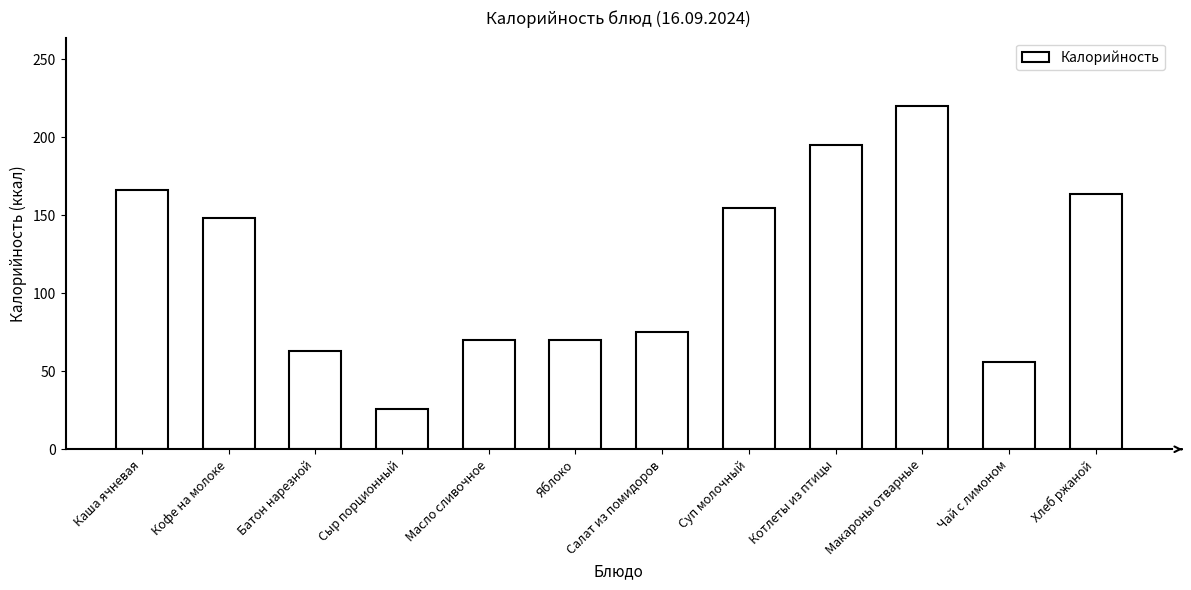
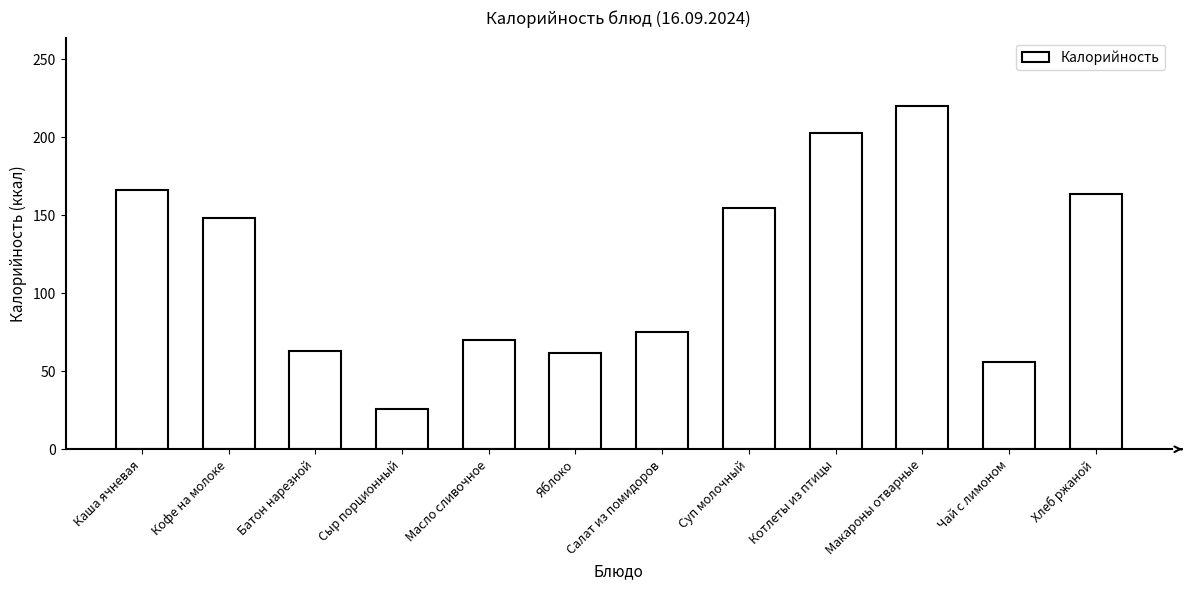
  {
    "Каша ячневая": 166,
    "Кофе на молоке": 148,
    "Батон нарезной": 63,
    "Сыр порционный": 26,
    "Масло сливочное": 70,
-   "Яблоко": 70,
+   "Яблоко": 62,
    "Салат из помидоров": 75,
    "Суп молочный": 155,
-   "Котлеты из птицы": 195,
+   "Котлеты из птицы": 203,
    "Макароны отварные": 220,
    "Чай с лимоном": 56,
    "Хлеб ржаной": 164
  }
